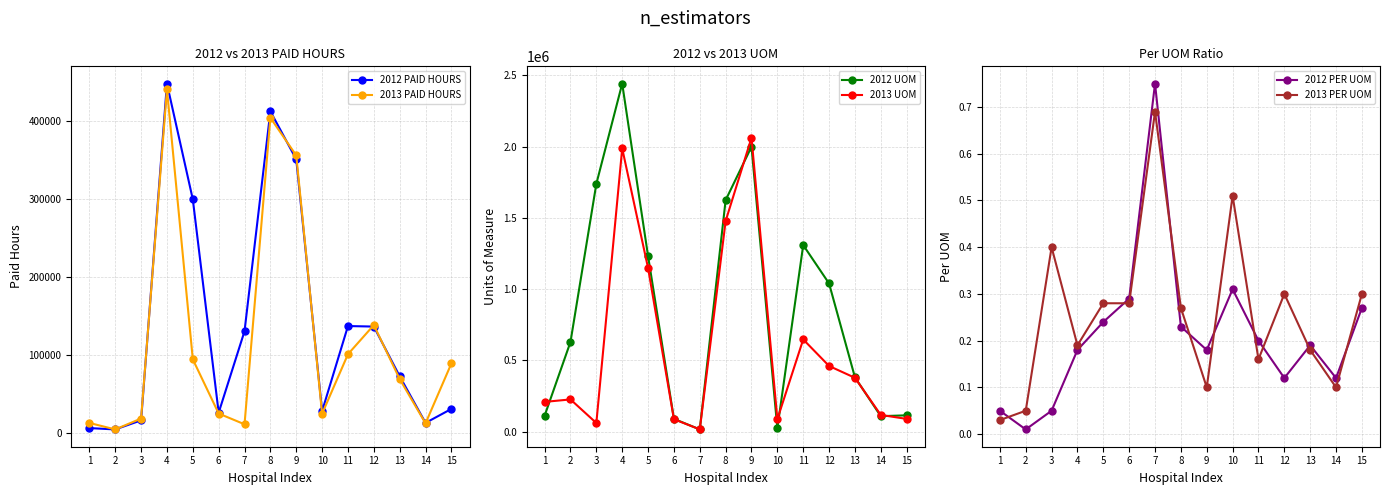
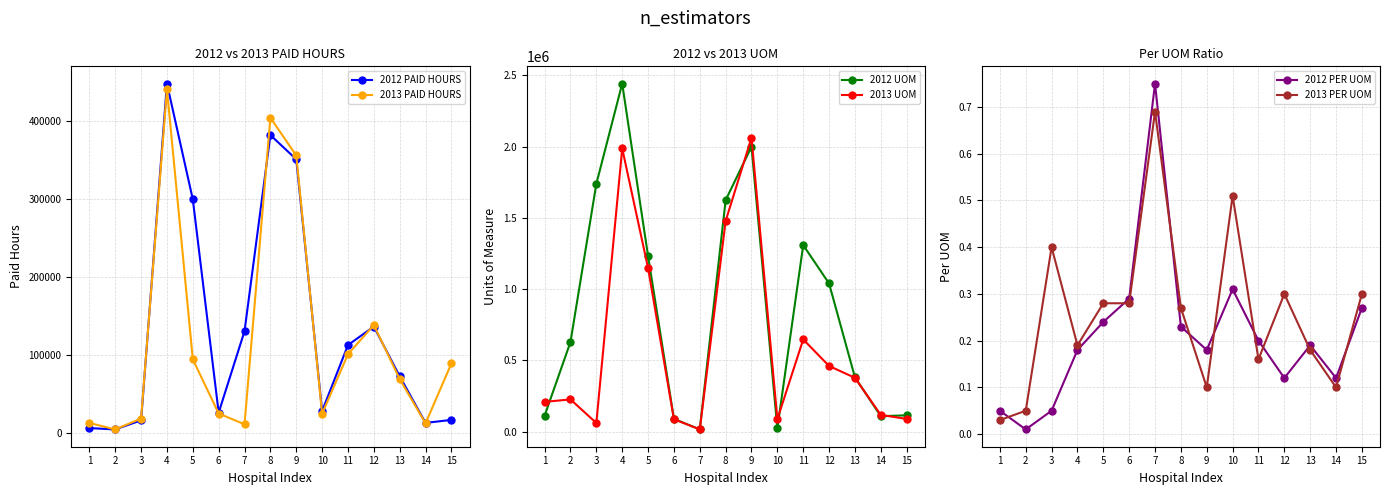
  {
    "2012 vs 2013 PAID HOURS": {
      "2012 PAID HOURS": {
        "1": 10000,
        "4": 450000,
        "5": 300000,
        "7": 130000,
-       "8": 410000,
+       "8": 380000,
        "9": 350000,
        "10": 30000,
-       "11": 140000,
+       "11": 110000,
        "13": 70000,
-       "15": 30000
+       "15": 20000
      },
      "2013 PAID HOURS": {
        "1": 10000,
        "4": 440000,
        "5": 90000,
        "7": 10000,
        "8": 400000,
        "9": 360000,
        "10": 20000,
        "11": 100000,
        "13": 70000,
        "15": 90000
      }
    },
    "2012 vs 2013 UOM": {
      "2012 UOM": {
        "1": 110000,
        "2": 630000,
        "3": 1740000,
        "4": 2440000,
        "5": 1230000,
        "8": 1620000,
        "9": 2000000,
        "10": 20000,
        "11": 1310000,
        "12": 1040000,
        "15": 110000
      },
      "2013 UOM": {
        "1": 210000,
        "2": 230000,
        "3": 60000,
        "4": 1990000,
        "5": 1150000,
        "8": 1480000,
        "9": 2060000,
        "10": 90000,
        "11": 650000,
        "12": 460000,
        "15": 90000
      }
    },
    "Per UOM Ratio": {
      "2012 PER UOM": {
        "1": 0.05,
        "2": 0.01,
        "3": 0.05,
        "4": 0.18,
        "5": 0.24,
        "6": 0.29,
        "7": 0.75,
        "8": 0.23,
        "9": 0.18,
        "10": 0.31,
        "11": 0.20,
        "12": 0.12,
        "13": 0.19,
        "14": 0.12,
        "15": 0.27
      },
      "2013 PER UOM": {
        "1": 0.03,
        "2": 0.05,
        "3": 0.40,
        "4": 0.19,
        "5": 0.28,
        "6": 0.28,
        "7": 0.69,
        "8": 0.27,
        "9": 0.10,
        "10": 0.51,
        "11": 0.16,
        "12": 0.30,
        "13": 0.18,
        "14": 0.10,
        "15": 0.30
      }
    }
  }
